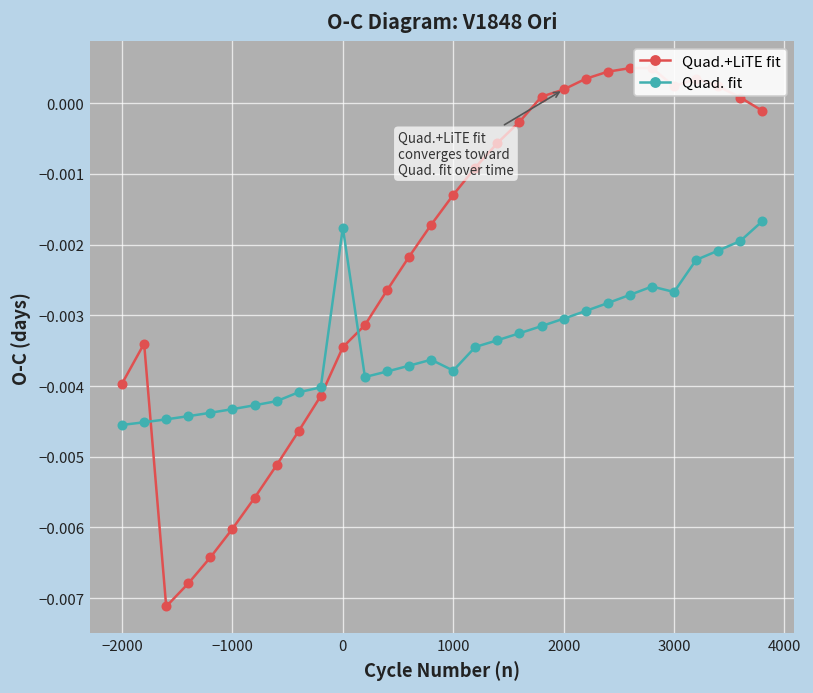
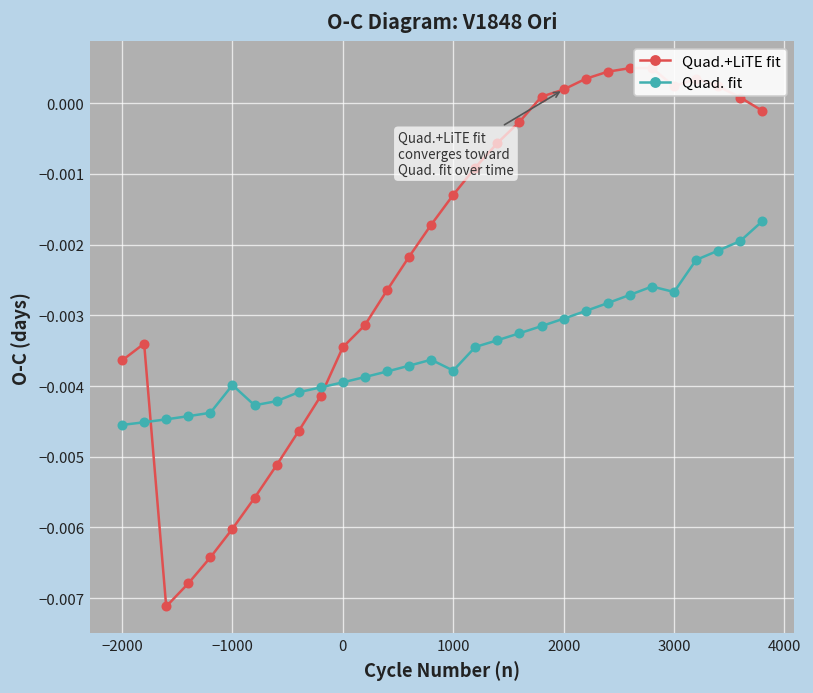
  {
    "Quad.+LiTE fit": {
-     "−2000": -0.0040,
+     "−2000": -0.0036,
      "−1000": -0.0060,
      "0": -0.0035,
      "1000": -0.0013,
      "2000": 0.0002
    },
    "Quad. fit": {
      "−2000": -0.0046,
-     "−1000": -0.0043,
-     "0": -0.0018,
+     "−1000": -0.0040,
+     "0": -0.0039,
      "1000": -0.0038,
      "2000": -0.0030,
      "3000": -0.0027
    }
  }
